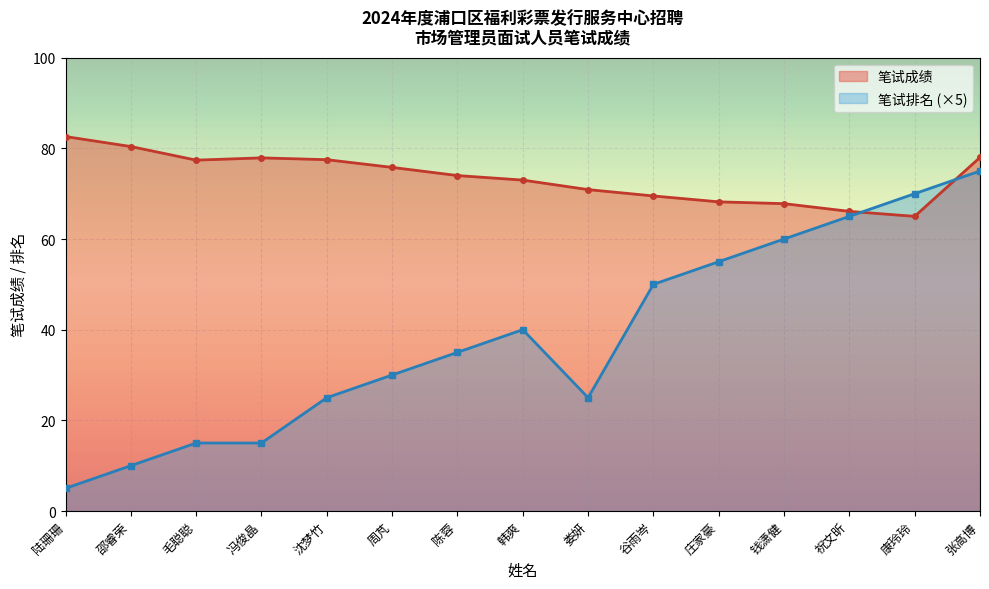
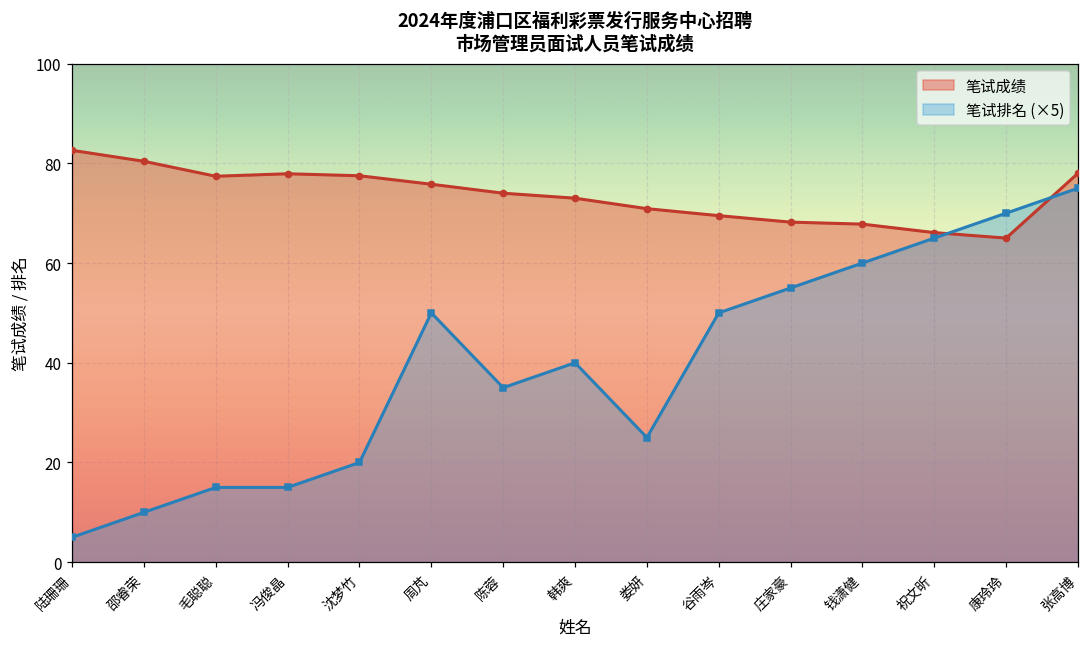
  {
    "笔试成绩": {
      "陆珊珊": 83,
      "邵睿荣": 80,
      "毛聪聪": 77,
      "冯俊晶": 78,
      "沈梦竹": 78,
      "周芃": 76,
      "陈蓉": 74,
      "韩爽": 73,
      "娄妍": 71,
      "谷雨岑": 70,
      "庄家豪": 68,
      "钱潇健": 68,
      "祝文昕": 66,
      "康玲玲": 65,
      "张高博": 78
    },
    "笔试排名 (×5)": {
      "陆珊珊": 5,
      "邵睿荣": 10,
      "毛聪聪": 15,
      "冯俊晶": 15,
-     "沈梦竹": 25,
-     "周芃": 30,
+     "沈梦竹": 20,
+     "周芃": 50,
      "陈蓉": 35,
      "韩爽": 40,
      "娄妍": 25,
      "谷雨岑": 50,
      "庄家豪": 55,
      "钱潇健": 60,
      "祝文昕": 65,
      "康玲玲": 70,
      "张高博": 75
    }
  }
